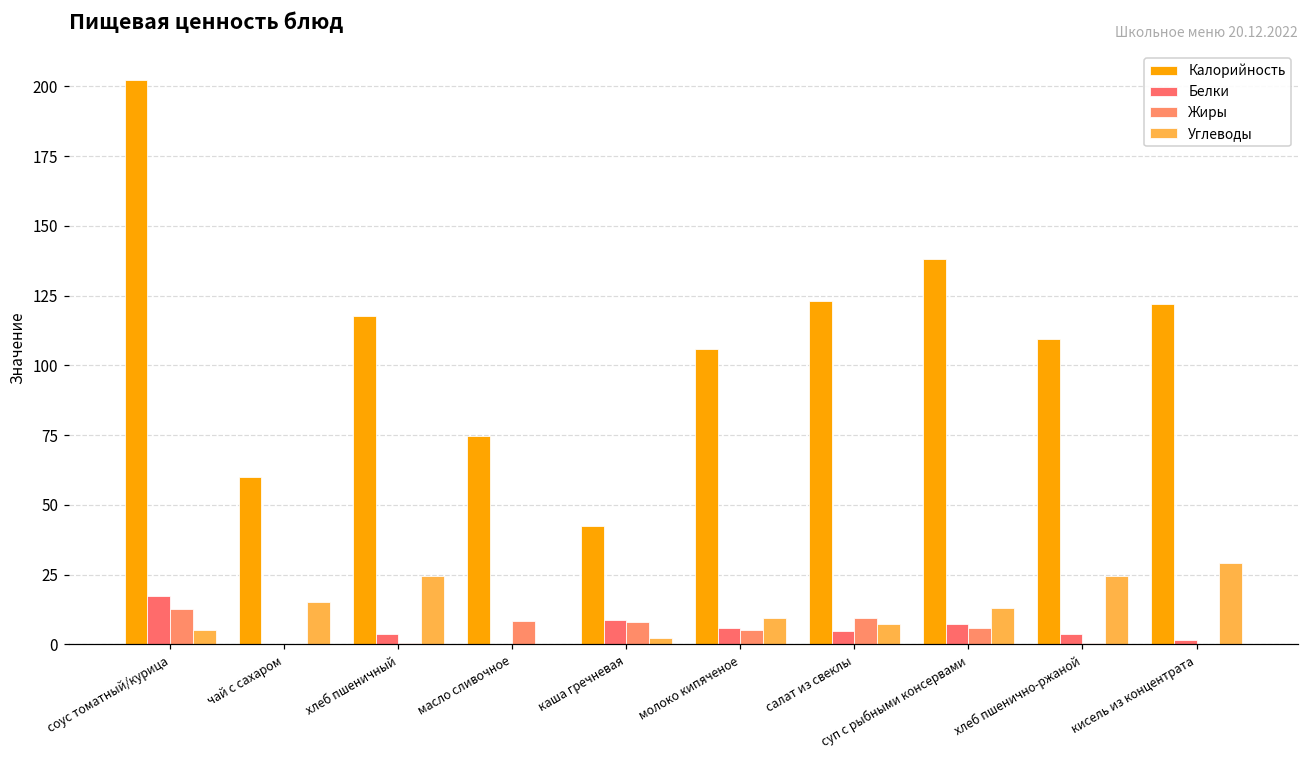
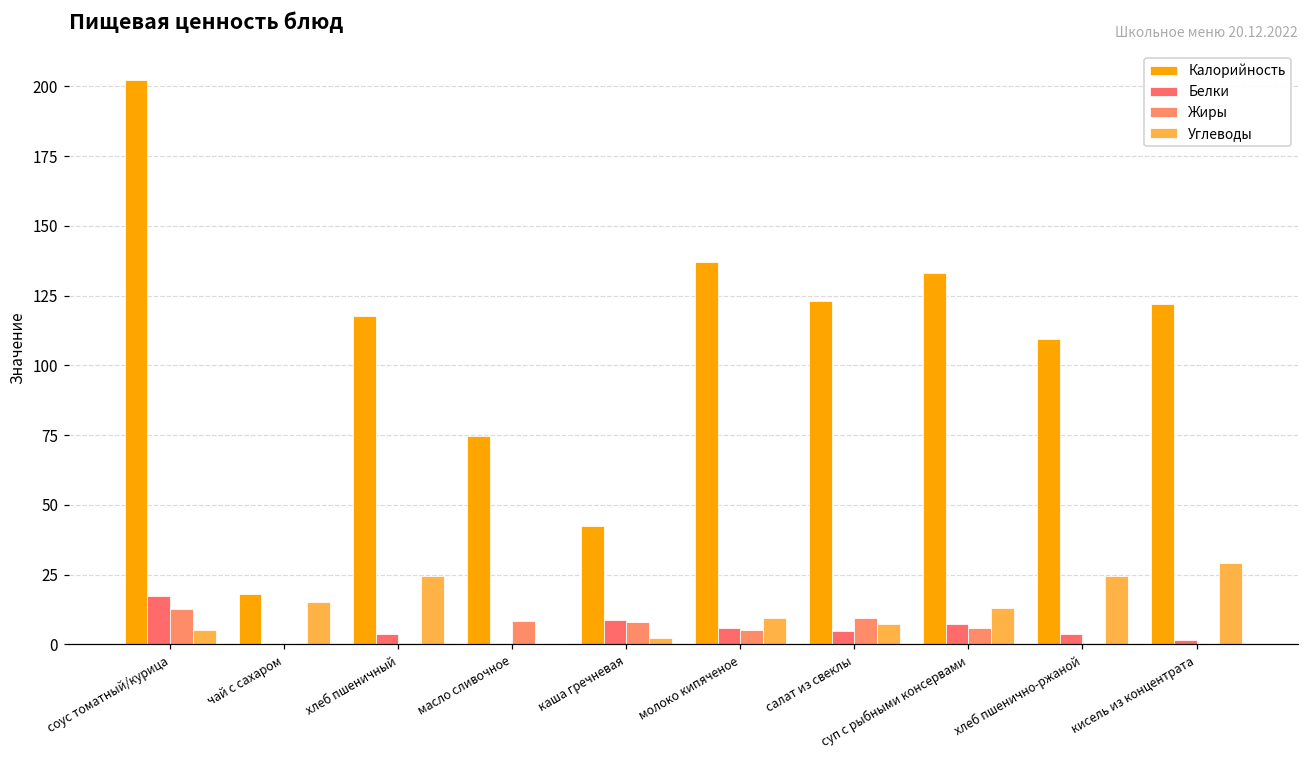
  {
    "Калорийность": {
      "соус томатный/курица": 202,
-     "чай с сахаром": 60,
+     "чай с сахаром": 18,
      "хлеб пшеничный": 118,
      "масло сливочное": 75,
      "каша гречневая": 42,
-     "молоко кипяченое": 106,
+     "молоко кипяченое": 137,
      "салат из свеклы": 123,
-     "суп с рыбными консервами": 138,
+     "суп с рыбными консервами": 133,
      "хлеб пшенично-ржаной": 110,
      "кисель из концентрата": 122
    }
  }
